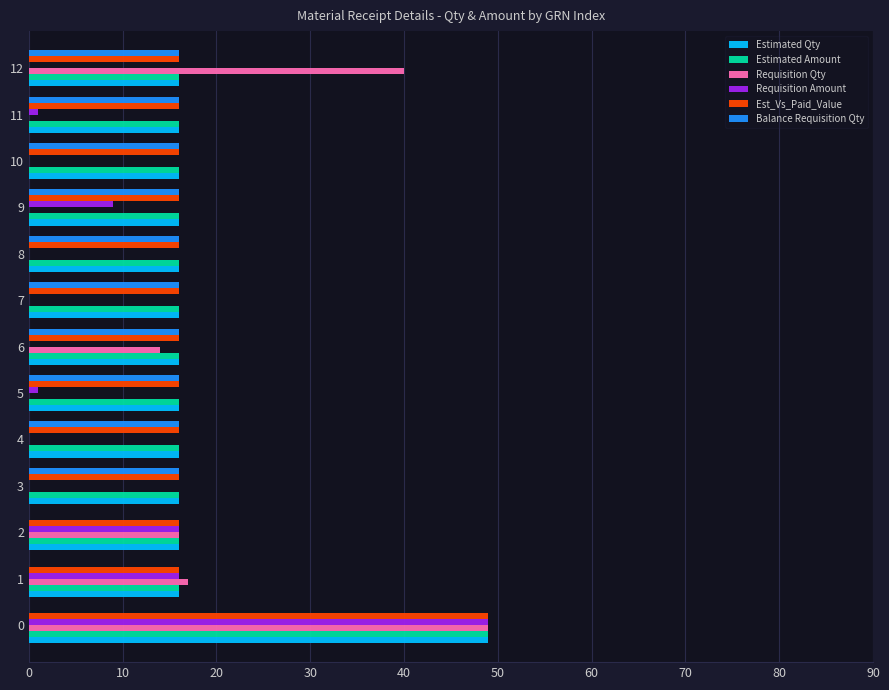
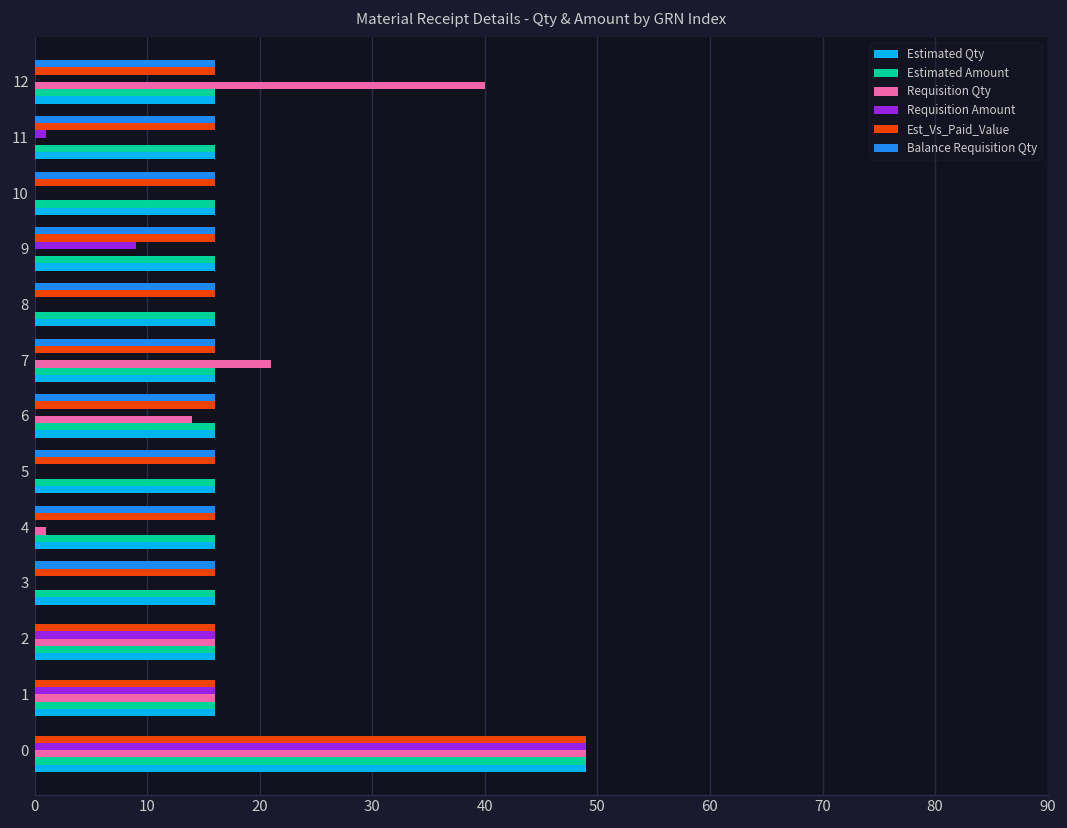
  {
    "Estimated Amount": {
      "12": 16,
      "11": 16,
      "10": 16,
      "9": 16,
      "8": 16,
      "7": 16,
      "6": 16,
      "5": 16,
      "4": 16,
      "3": 16,
      "2": 16,
      "1": 16,
      "0": 49
    },
    "Requisition Qty": {
      "12": 40,
      "11": 0,
      "10": 0,
      "9": 0,
      "8": 0,
-     "7": 0,
+     "7": 21,
      "6": 14,
      "5": 0,
-     "4": 0,
+     "4": 1,
      "3": 0,
      "2": 16,
-     "1": 17,
+     "1": 16,
      "0": 49
    },
    "Requisition Amount": {
      "12": 0,
      "11": 1,
      "10": 0,
      "9": 9,
      "8": 0,
      "7": 0,
      "6": 0,
-     "5": 1,
+     "5": 0,
      "4": 0,
      "3": 0,
      "2": 16,
      "1": 16,
      "0": 49
    },
    "Est_Vs_Paid_Value": {
      "12": 16,
      "11": 16,
      "10": 16,
      "9": 16,
      "8": 16,
      "7": 16,
      "6": 16,
      "5": 16,
      "4": 16,
      "3": 16,
      "2": 16,
      "1": 16,
      "0": 49
    }
  }
